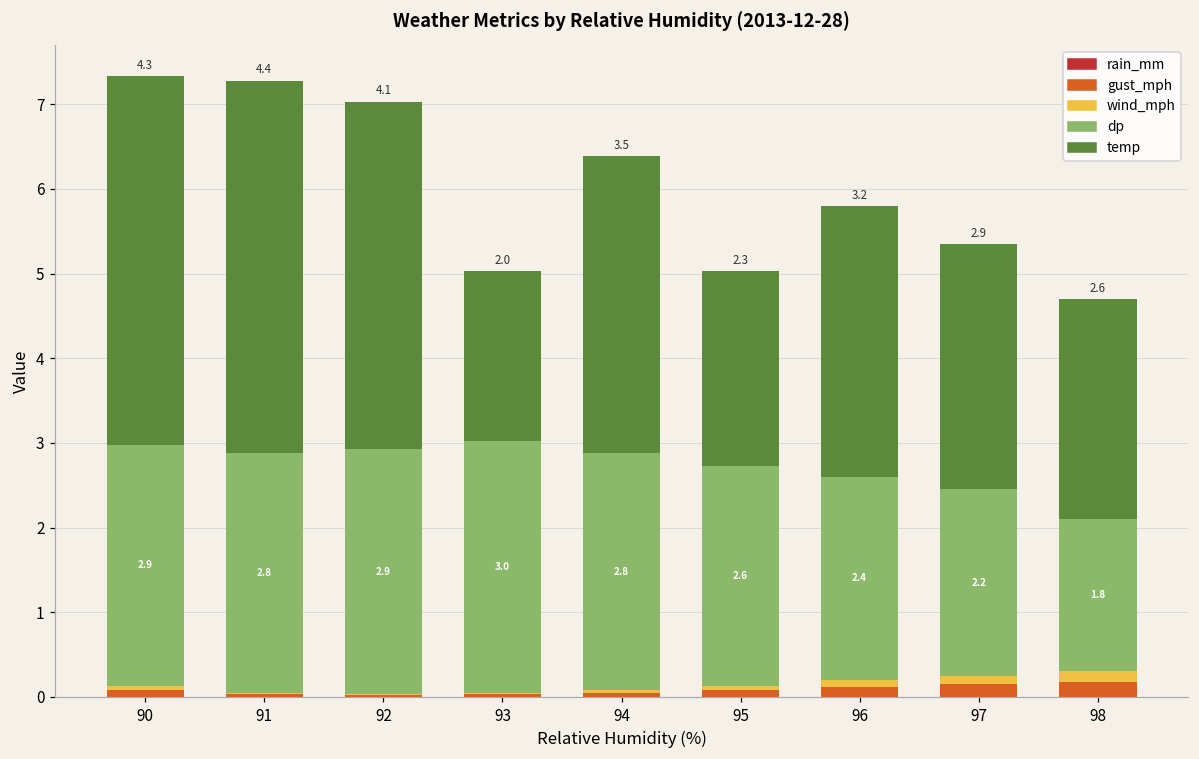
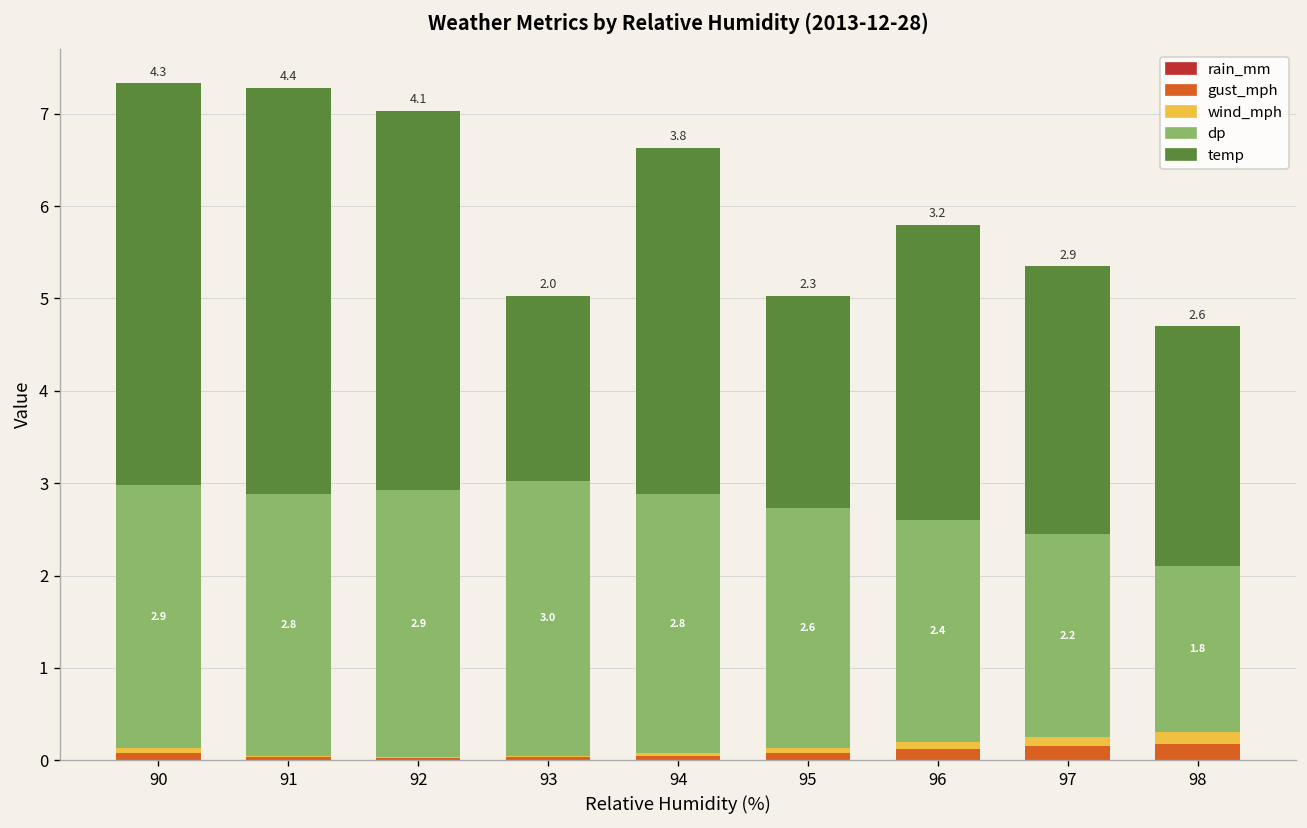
  {
    "wind_mph": {
      "90": 0.1,
      "95": 0.1,
      "96": 0.1,
      "97": 0.1,
      "98": 0.1
    },
    "dp": {
      "90": 2.9,
      "91": 2.8,
      "92": 2.9,
      "93": 3.0,
      "94": 2.8,
      "95": 2.6,
      "96": 2.4,
      "97": 2.2,
      "98": 1.8
    },
    "temp": {
      "90": 4.3,
      "91": 4.4,
      "92": 4.1,
      "93": 2.0,
-     "94": 3.5,
+     "94": 3.8,
      "95": 2.3,
      "96": 3.2,
      "97": 2.9,
      "98": 2.6
    }
  }
